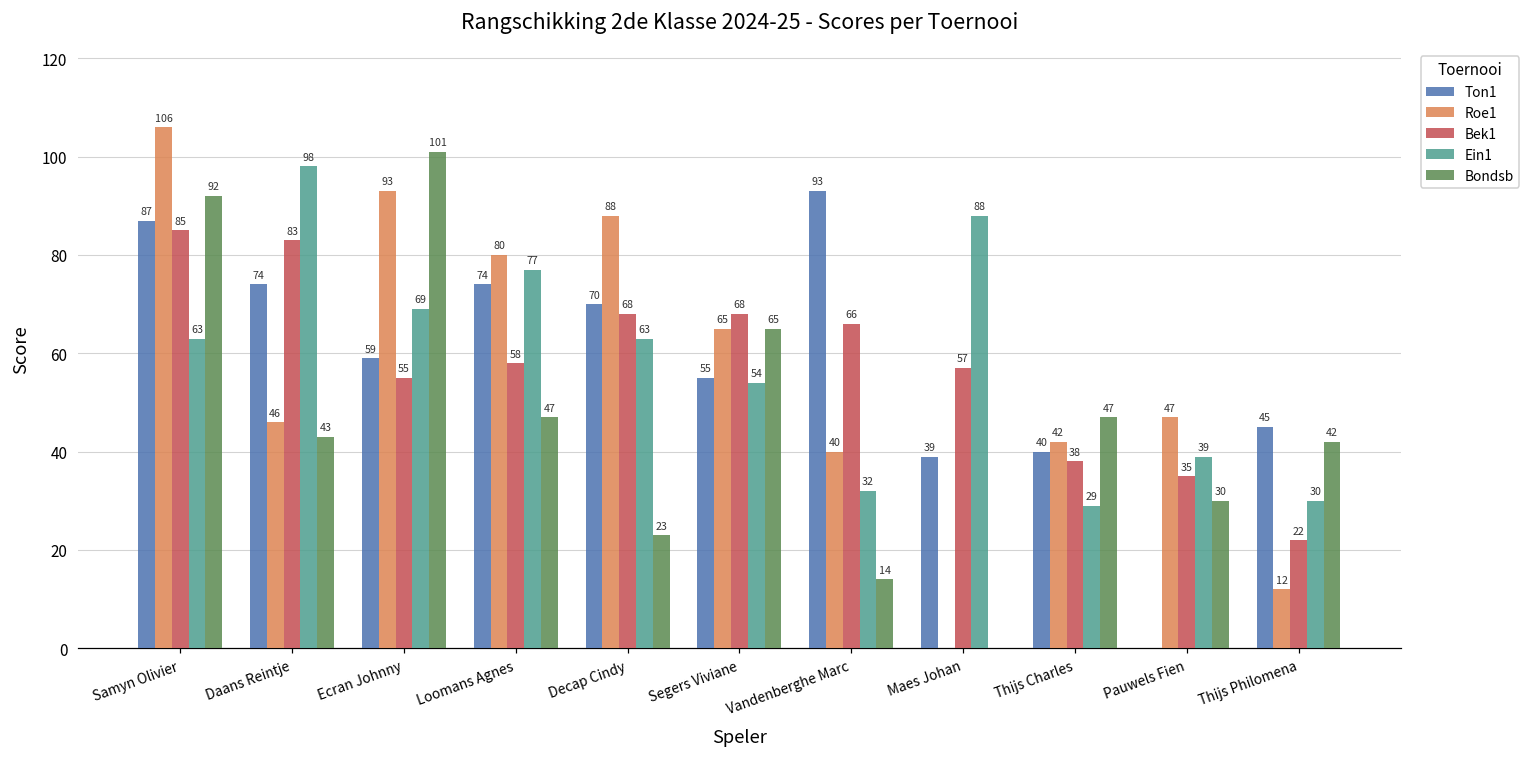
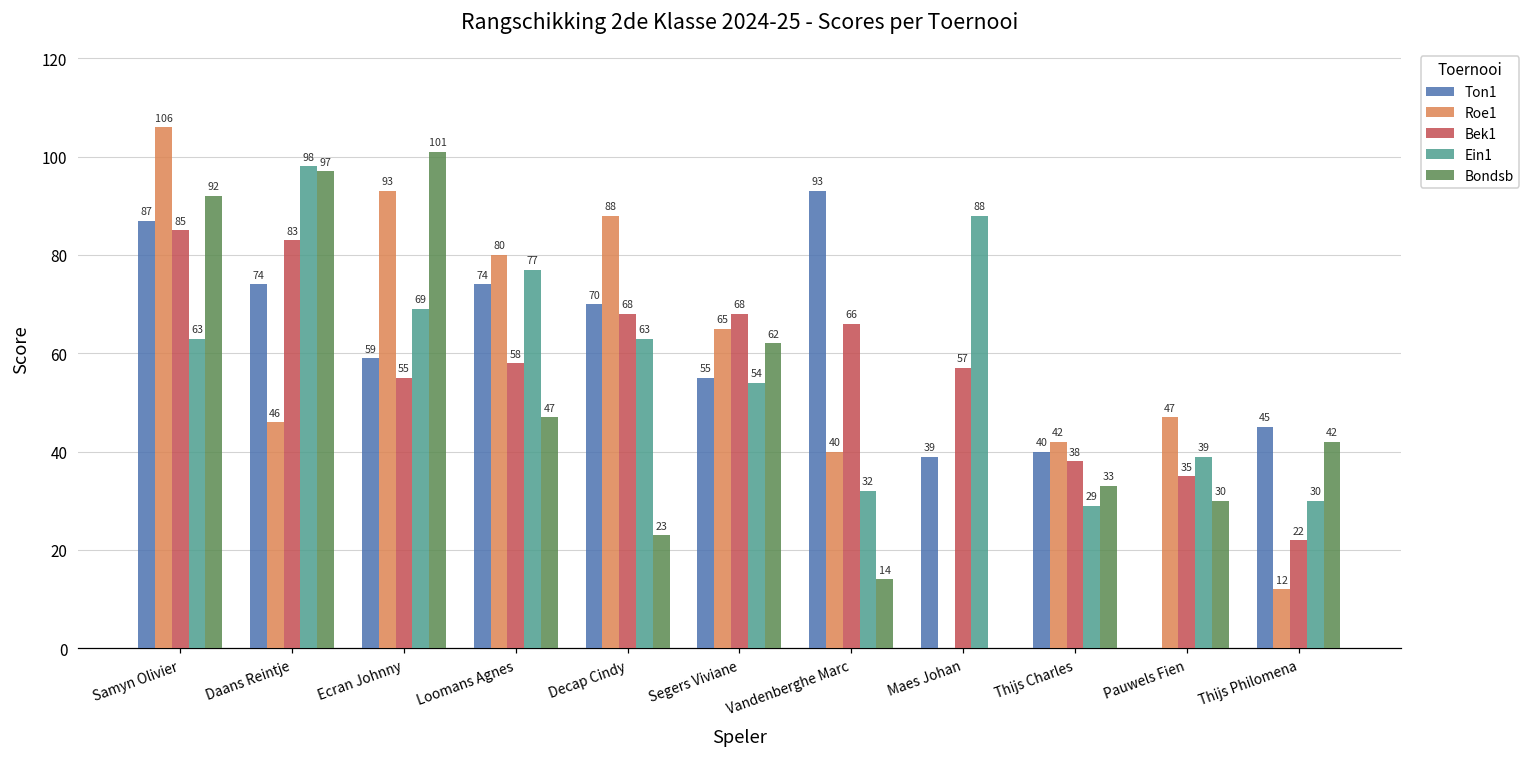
  {
    "Bondsb": {
      "Samyn Olivier": 92,
-     "Daans Reintje": 43,
+     "Daans Reintje": 97,
      "Ecran Johnny": 101,
      "Loomans Agnes": 47,
      "Decap Cindy": 23,
-     "Segers Viviane": 65,
+     "Segers Viviane": 62,
      "Vandenberghe Marc": 14,
-     "Thijs Charles": 47,
+     "Thijs Charles": 33,
      "Pauwels Fien": 30,
      "Thijs Philomena": 42
    }
  }
